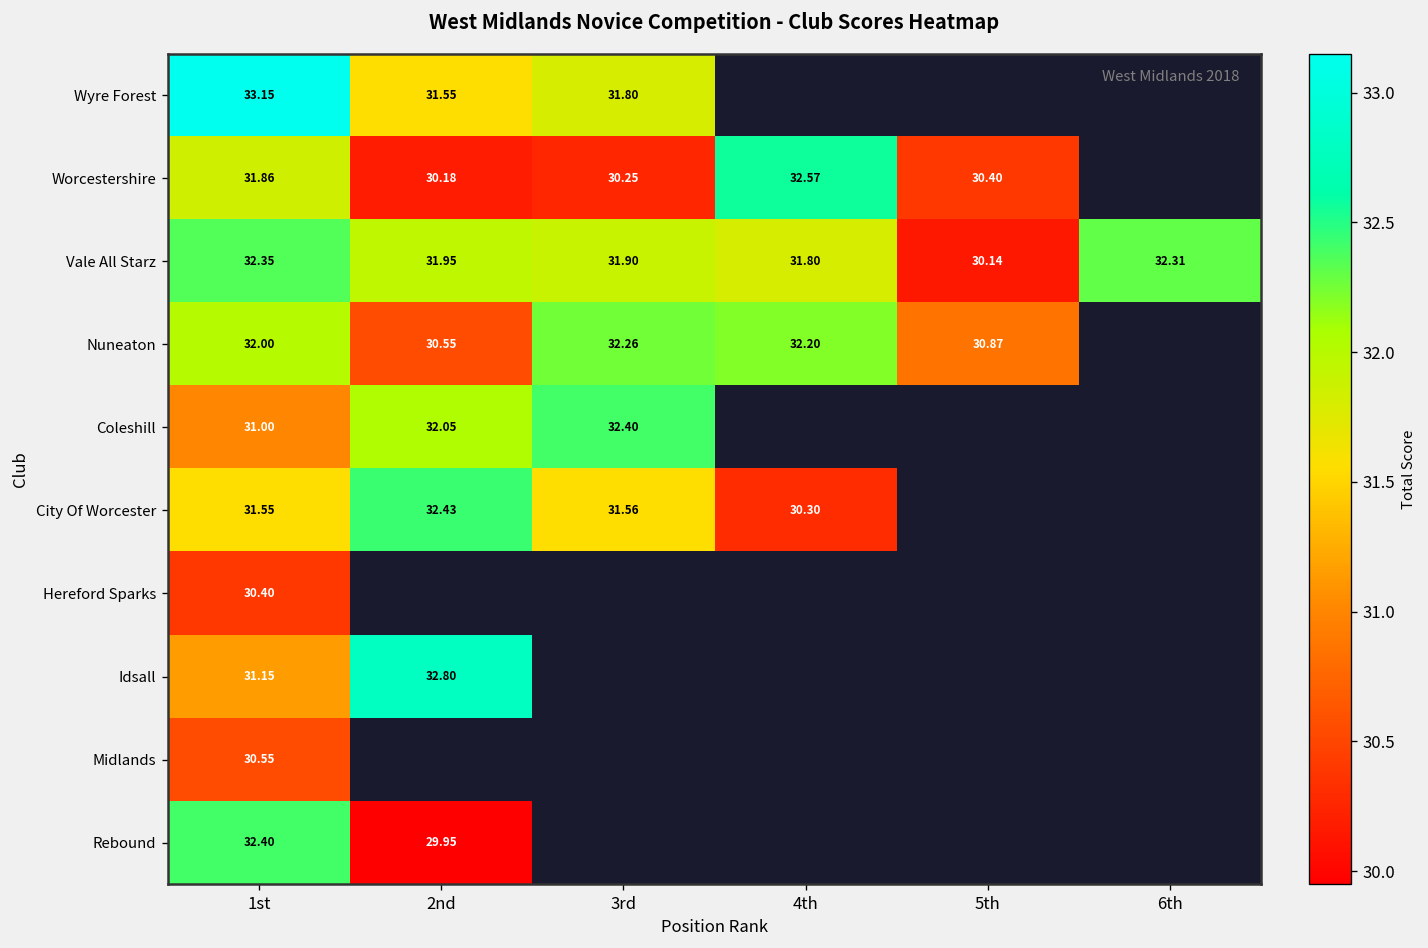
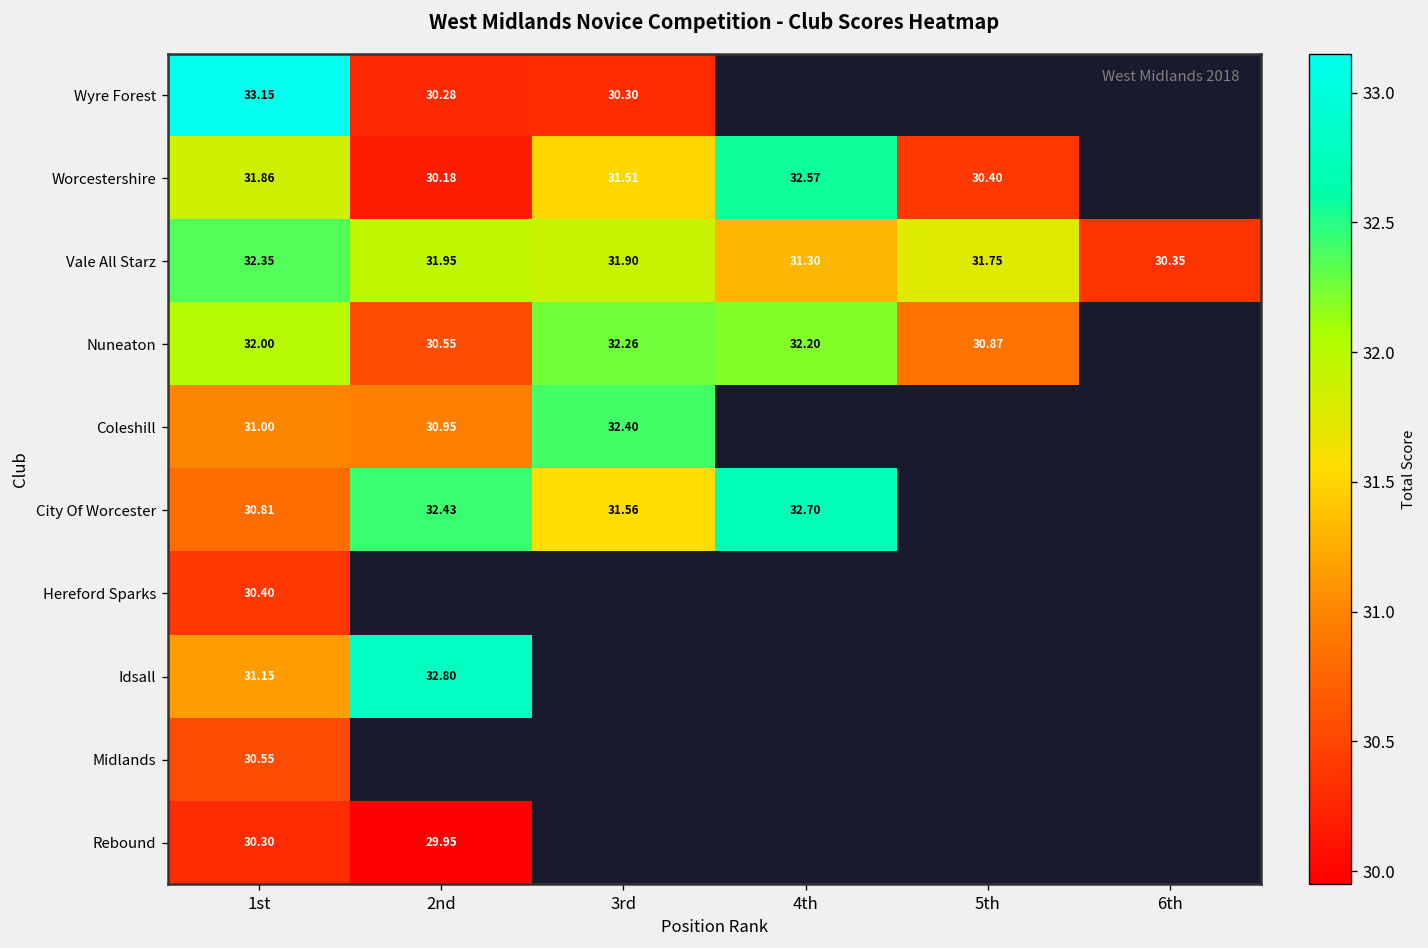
  {
    "Wyre Forest": {
      "1st": 33.15,
-     "2nd": 31.55,
-     "3rd": 31.80
+     "2nd": 30.28,
+     "3rd": 30.30
    },
    "Worcestershire": {
      "1st": 31.86,
      "2nd": 30.18,
-     "3rd": 30.25,
+     "3rd": 31.51,
      "4th": 32.57,
      "5th": 30.40
    },
    "Vale All Starz": {
      "1st": 32.35,
      "2nd": 31.95,
      "3rd": 31.90,
-     "4th": 31.80,
-     "5th": 30.14,
-     "6th": 32.31
+     "4th": 31.30,
+     "5th": 31.75,
+     "6th": 30.35
    },
    "Nuneaton": {
      "1st": 32.00,
      "2nd": 30.55,
      "3rd": 32.26,
      "4th": 32.20,
      "5th": 30.87
    },
    "Coleshill": {
      "1st": 31.00,
-     "2nd": 32.05,
+     "2nd": 30.95,
      "3rd": 32.40
    },
    "City Of Worcester": {
-     "1st": 31.55,
+     "1st": 30.81,
      "2nd": 32.43,
      "3rd": 31.56,
-     "4th": 30.30
+     "4th": 32.70
    },
    "Hereford Sparks": {
      "1st": 30.40
    },
    "Idsall": {
      "1st": 31.15,
      "2nd": 32.80
    },
    "Midlands": {
      "1st": 30.55
    },
    "Rebound": {
-     "1st": 32.40,
+     "1st": 30.30,
      "2nd": 29.95
    }
  }
